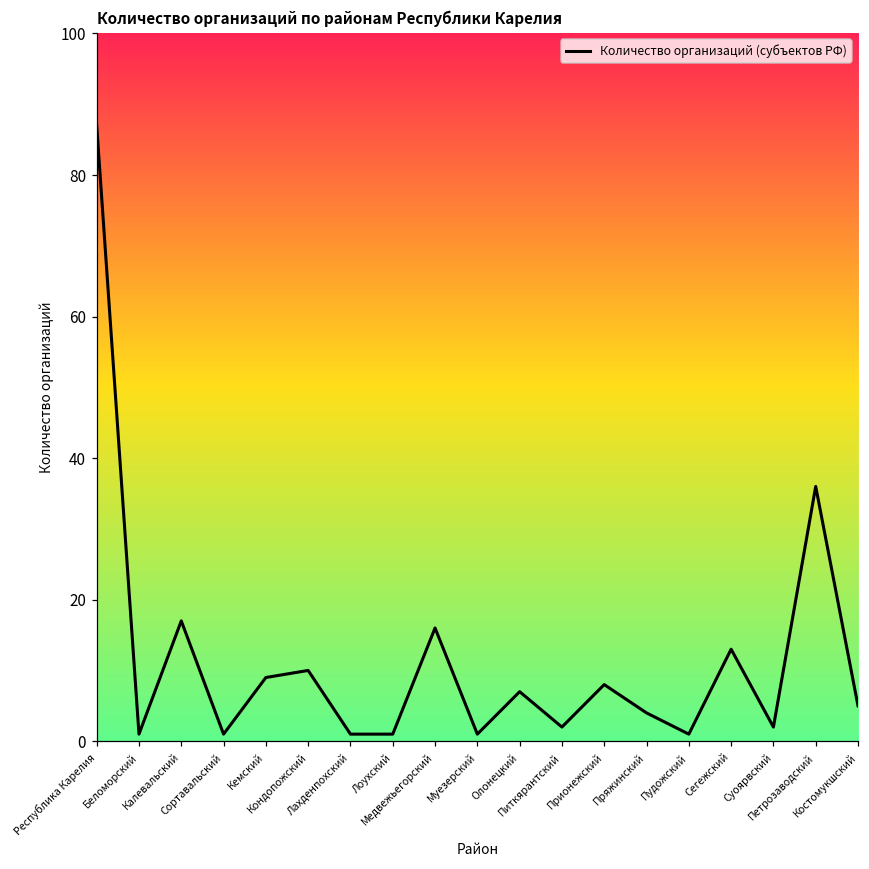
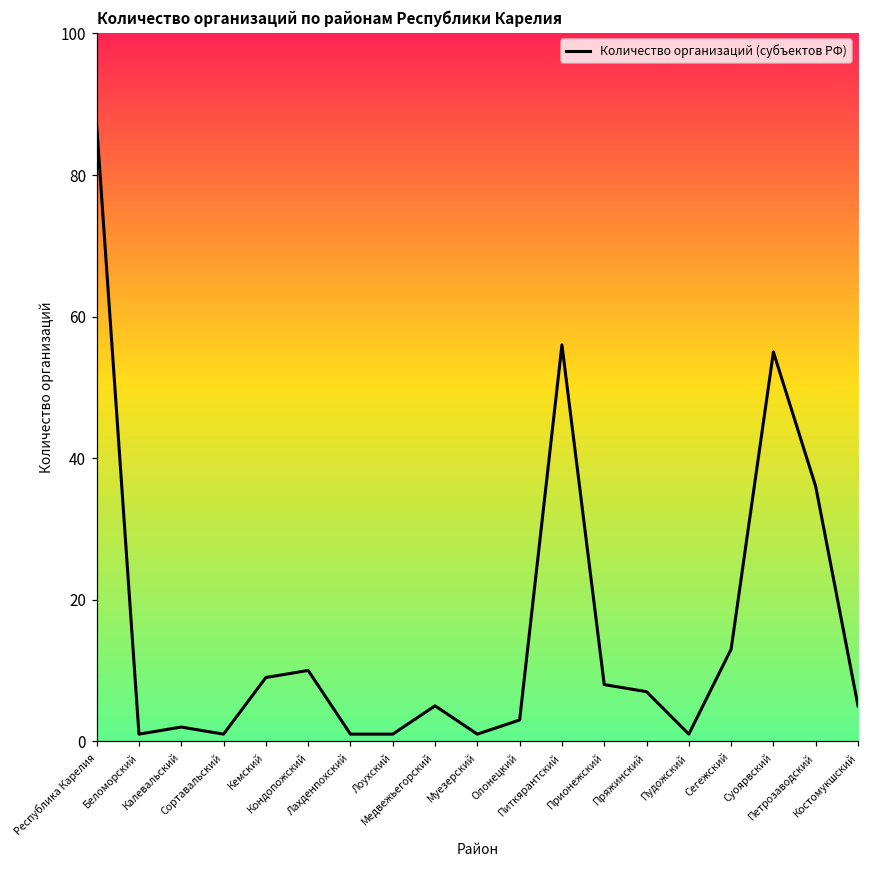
  {
    "Республика Карелия": 87,
    "Беломорский": 1,
-   "Калевальский": 17,
+   "Калевальский": 2,
    "Сортавальский": 1,
    "Кемский": 9,
    "Кондопожский": 10,
    "Лахденпохский": 1,
    "Лоухский": 1,
-   "Медвежьегорский": 16,
+   "Медвежьегорский": 5,
    "Муезерский": 1,
-   "Олонецкий": 7,
-   "Питкярантский": 2,
+   "Олонецкий": 3,
+   "Питкярантский": 56,
    "Прионежский": 8,
-   "Пряжинский": 4,
+   "Пряжинский": 7,
    "Пудожский": 1,
    "Сегежский": 13,
-   "Суоярвский": 2,
+   "Суоярвский": 55,
    "Петрозаводский": 36,
    "Костомукшский": 5
  }
